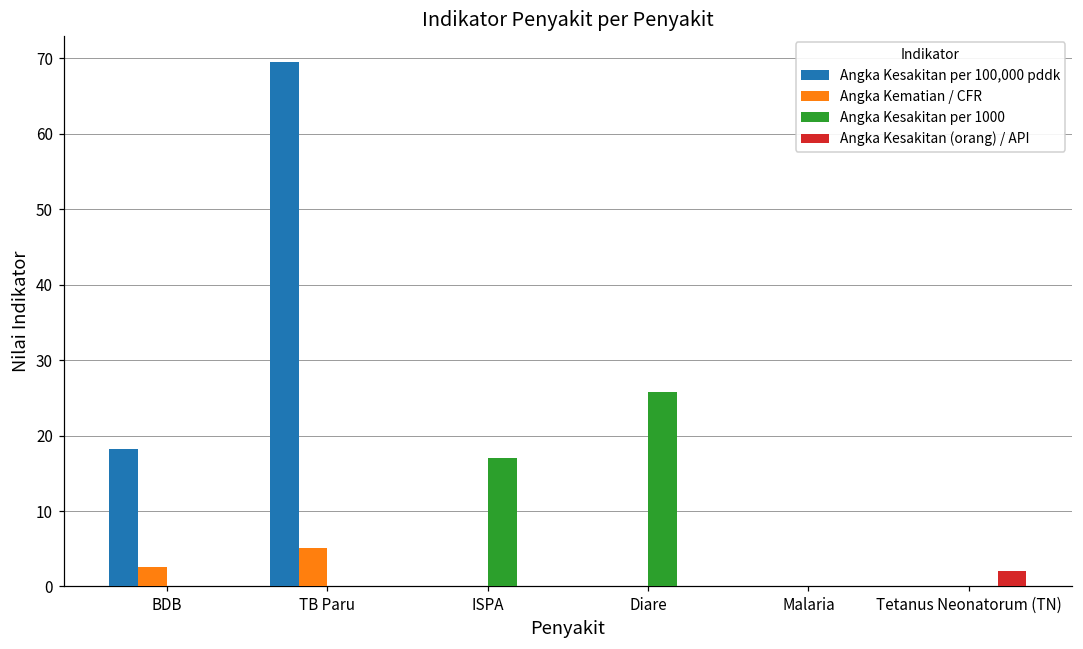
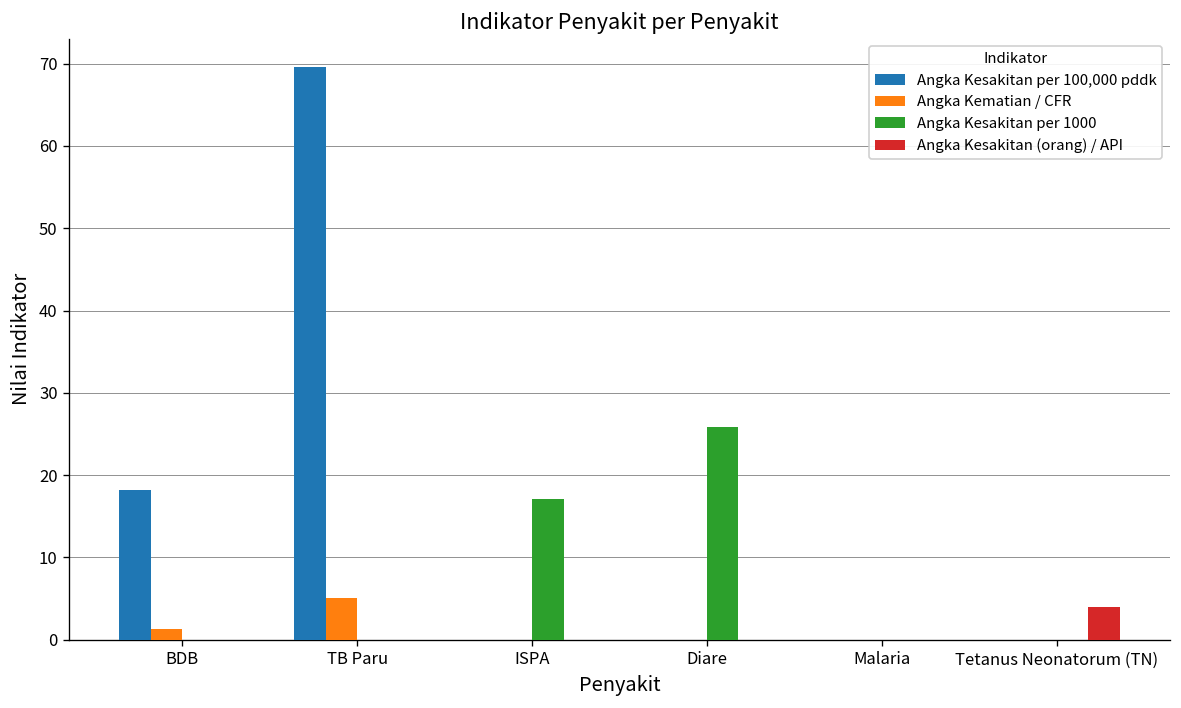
  {
    "Angka Kesakitan per 100,000 pddk": {
      "BDB": 18,
      "TB Paru": 70,
      "ISPA": 0,
      "Diare": 0,
      "Malaria": 0,
      "Tetanus Neonatorum (TN)": 0
    },
    "Angka Kematian / CFR": {
-     "BDB": 3,
+     "BDB": 1,
      "TB Paru": 5,
      "ISPA": 0,
      "Diare": 0,
      "Malaria": 0,
      "Tetanus Neonatorum (TN)": 0
    },
    "Angka Kesakitan per 1000": {
      "BDB": 0,
      "TB Paru": 0,
      "ISPA": 17,
      "Diare": 26,
      "Malaria": 0,
      "Tetanus Neonatorum (TN)": 0
    },
    "Angka Kesakitan (orang) / API": {
      "BDB": 0,
      "TB Paru": 0,
      "ISPA": 0,
      "Diare": 0,
      "Malaria": 0,
-     "Tetanus Neonatorum (TN)": 2
+     "Tetanus Neonatorum (TN)": 4
    }
  }
